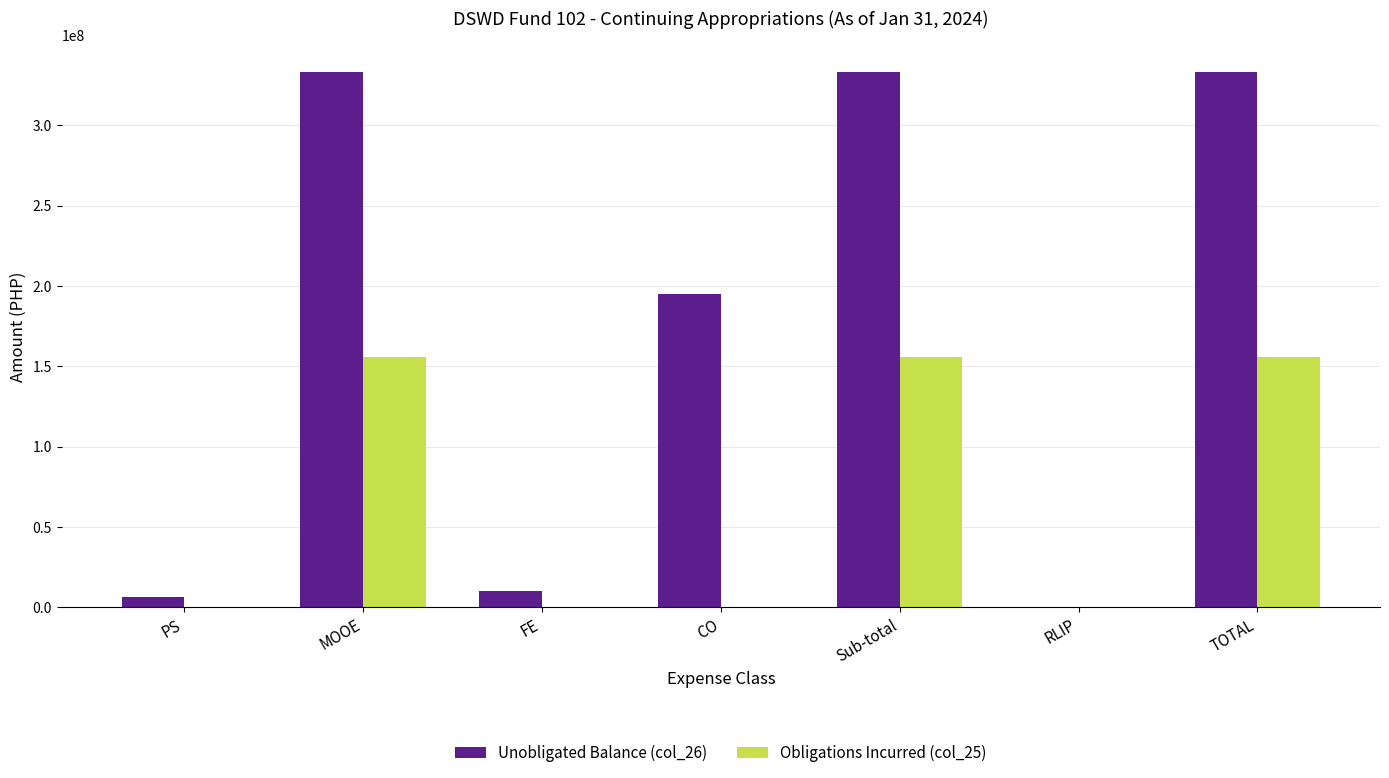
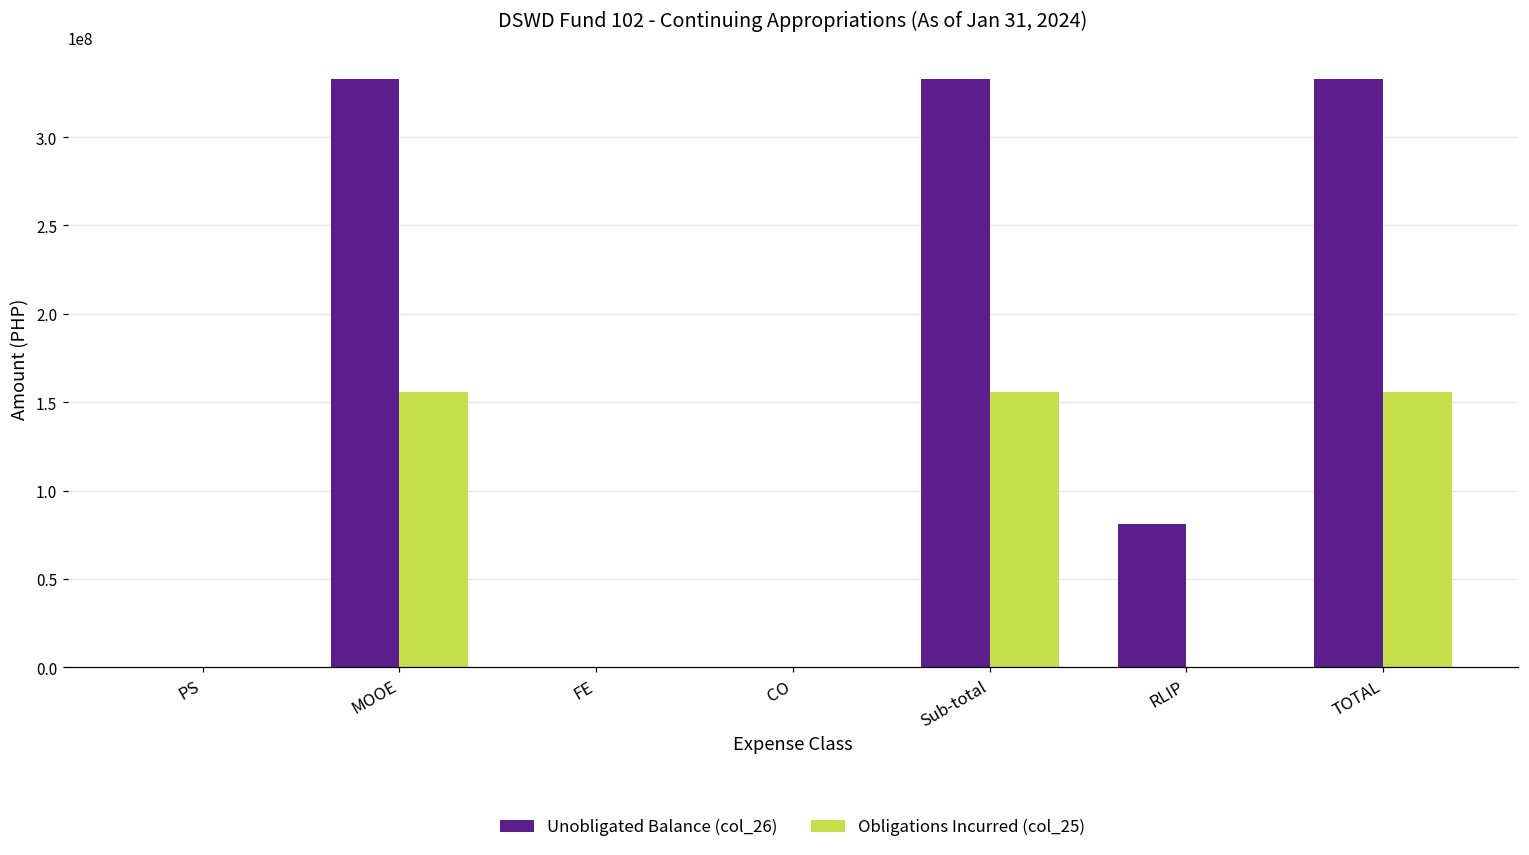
  {
    "Unobligated Balance (col_26)": {
-     "PS": 7000000,
+     "PS": 0,
      "MOOE": 333000000,
-     "FE": 10000000,
-     "CO": 195000000,
+     "FE": 0,
+     "CO": 0,
      "Sub-total": 333000000,
-     "RLIP": 0,
+     "RLIP": 81000000,
      "TOTAL": 333000000
    },
    "Obligations Incurred (col_25)": {
      "PS": 0,
      "MOOE": 156000000,
      "FE": 0,
      "CO": 0,
      "Sub-total": 156000000,
      "RLIP": 0,
      "TOTAL": 156000000
    }
  }
